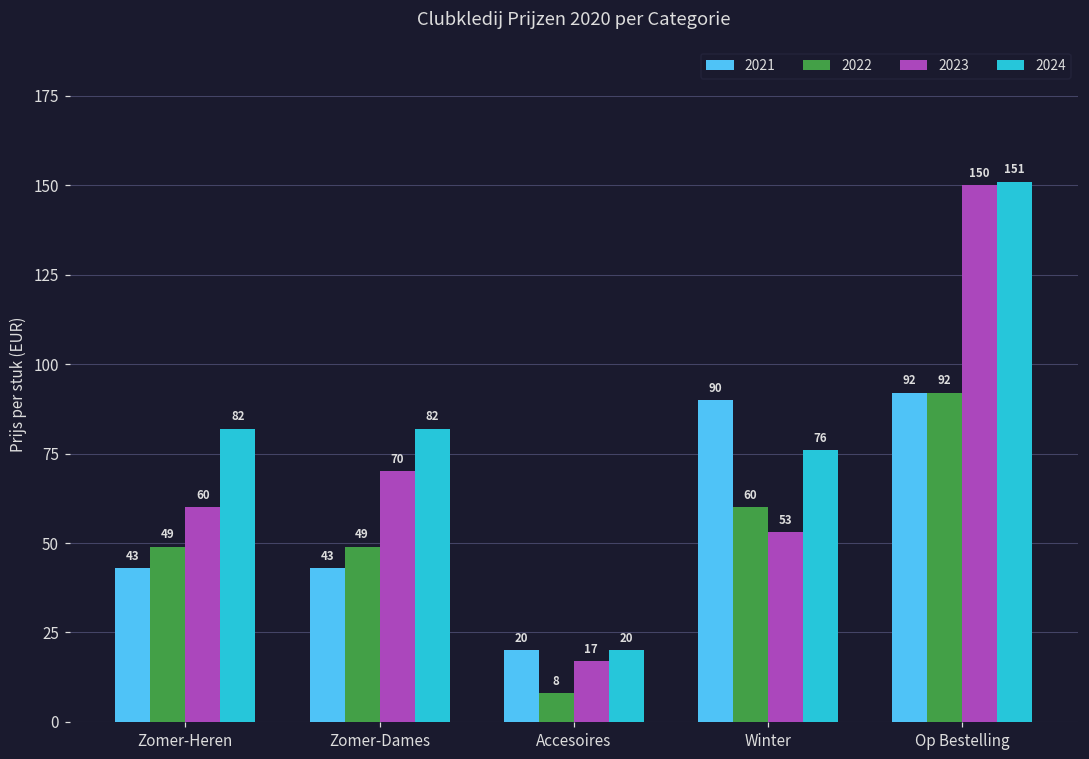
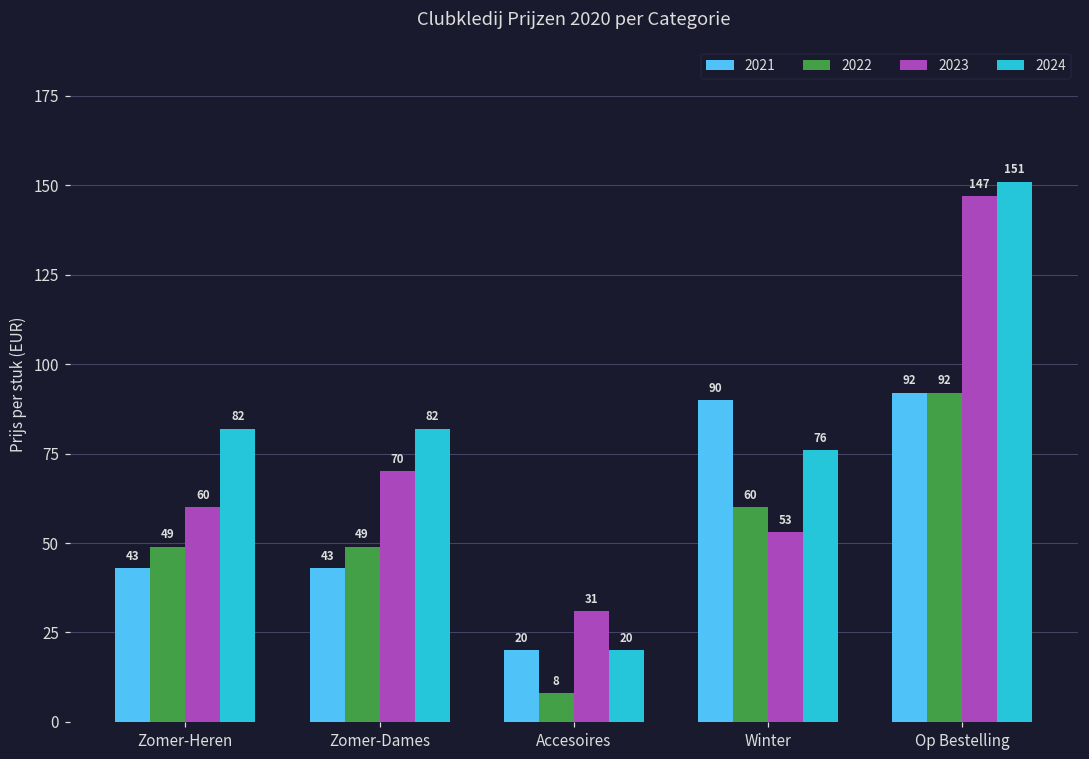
  {
    "2022": {
      "Zomer-Heren": 49,
      "Zomer-Dames": 49,
      "Accesoires": 8,
      "Winter": 60,
      "Op Bestelling": 92
    },
    "2023": {
      "Zomer-Heren": 60,
      "Zomer-Dames": 70,
-     "Accesoires": 17,
+     "Accesoires": 31,
      "Winter": 53,
-     "Op Bestelling": 150
+     "Op Bestelling": 147
    }
  }
